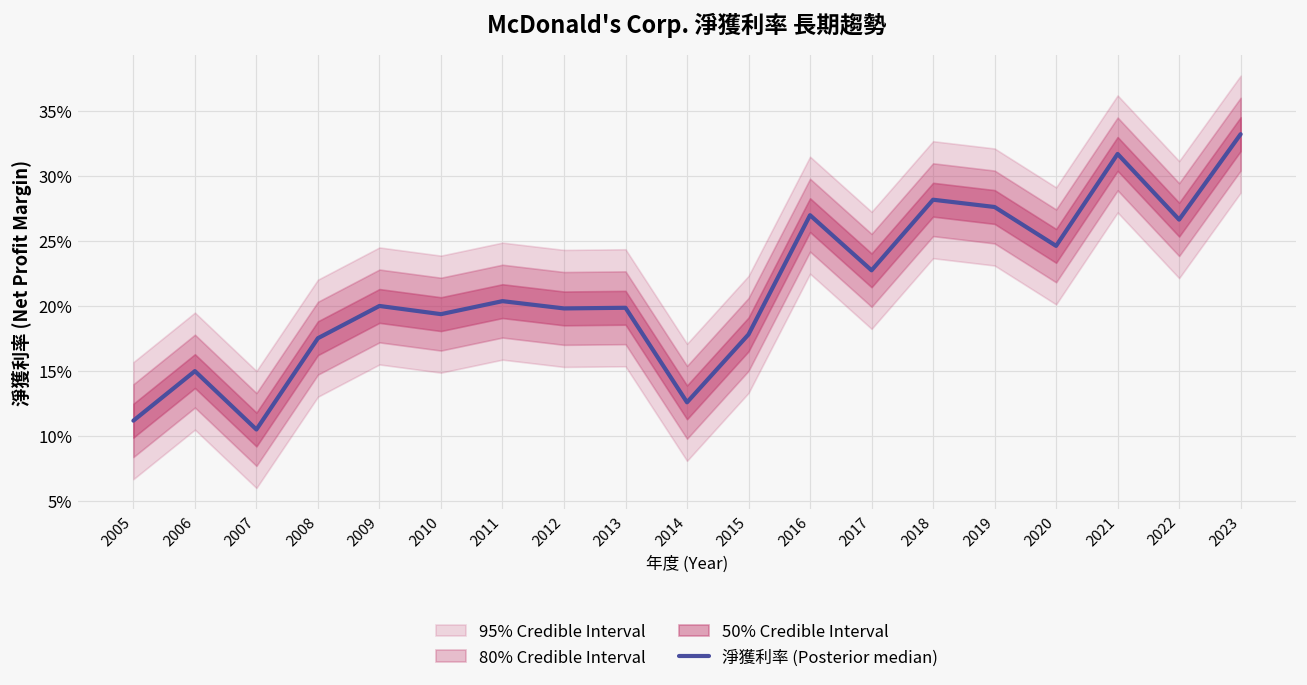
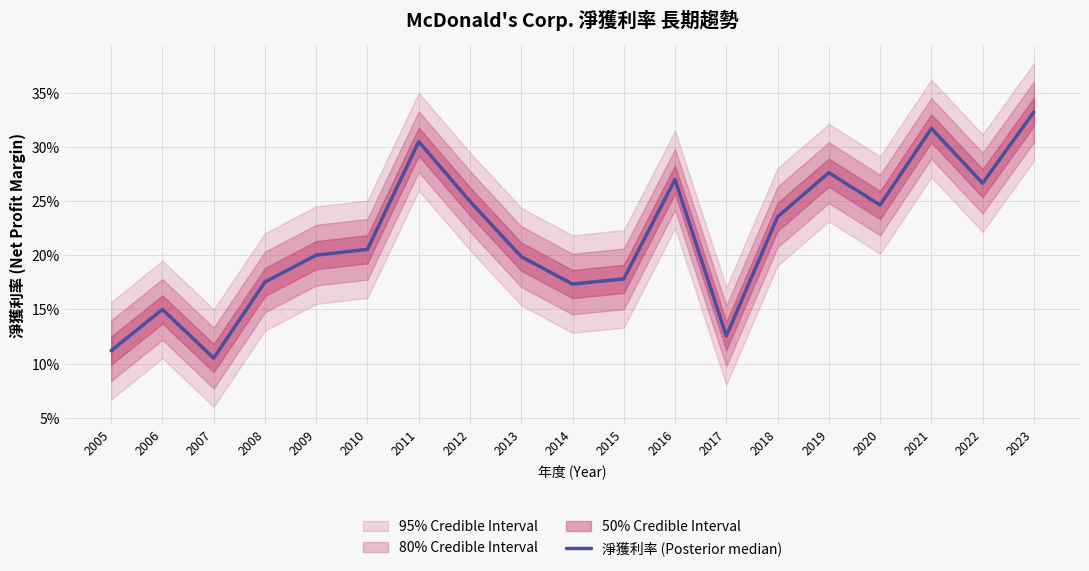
  {
    "淨獲利率 (Posterior median)": {
      "2005": "11.2%",
      "2006": "15.0%",
      "2007": "10.5%",
      "2008": "17.5%",
      "2009": "20.0%",
-     "2010": "19.4%",
-     "2011": "20.4%",
-     "2012": "19.8%",
+     "2010": "20.5%",
+     "2011": "30.5%",
+     "2012": "25.0%",
      "2013": "19.9%",
-     "2014": "12.6%",
+     "2014": "17.3%",
      "2015": "17.8%",
      "2016": "27.0%",
-     "2017": "22.8%",
-     "2018": "28.2%",
+     "2017": "12.6%",
+     "2018": "23.5%",
      "2019": "27.6%",
      "2020": "24.6%",
      "2021": "31.7%",
      "2022": "26.7%",
      "2023": "33.2%"
    }
  }
